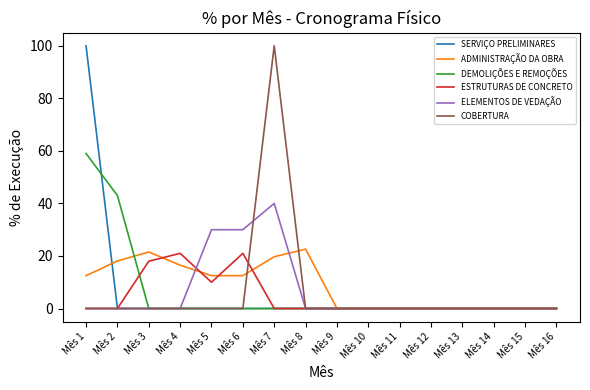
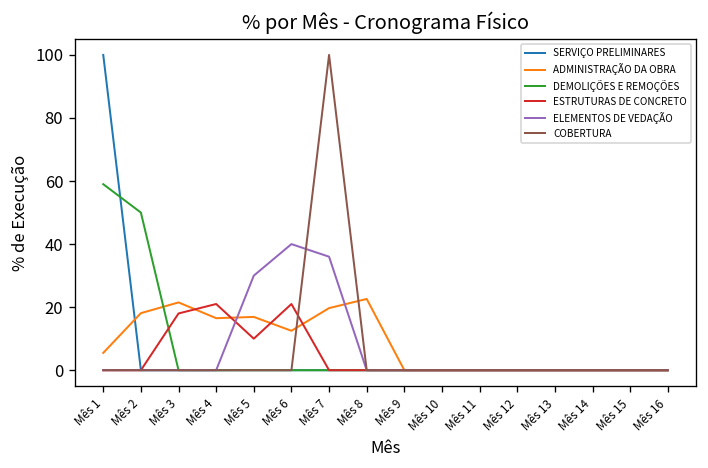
  {
    "SERVIÇO PRELIMINARES": {
      "Mês 1": 100
    },
    "ADMINISTRAÇÃO DA OBRA": {
-     "Mês 1": 13,
+     "Mês 1": 6,
      "Mês 2": 18,
      "Mês 3": 22,
      "Mês 4": 17,
-     "Mês 5": 13,
+     "Mês 5": 17,
      "Mês 6": 13,
      "Mês 7": 20,
      "Mês 8": 23
    },
    "DEMOLIÇÕES E REMOÇÕES": {
      "Mês 1": 59,
-     "Mês 2": 43
+     "Mês 2": 50
    },
    "ESTRUTURAS DE CONCRETO": {
      "Mês 3": 18,
      "Mês 4": 21,
      "Mês 5": 10,
      "Mês 6": 21
    },
    "ELEMENTOS DE VEDAÇÃO": {
      "Mês 5": 30,
-     "Mês 6": 30,
-     "Mês 7": 40
+     "Mês 6": 40,
+     "Mês 7": 36
    },
    "COBERTURA": {
      "Mês 7": 100
    }
  }
